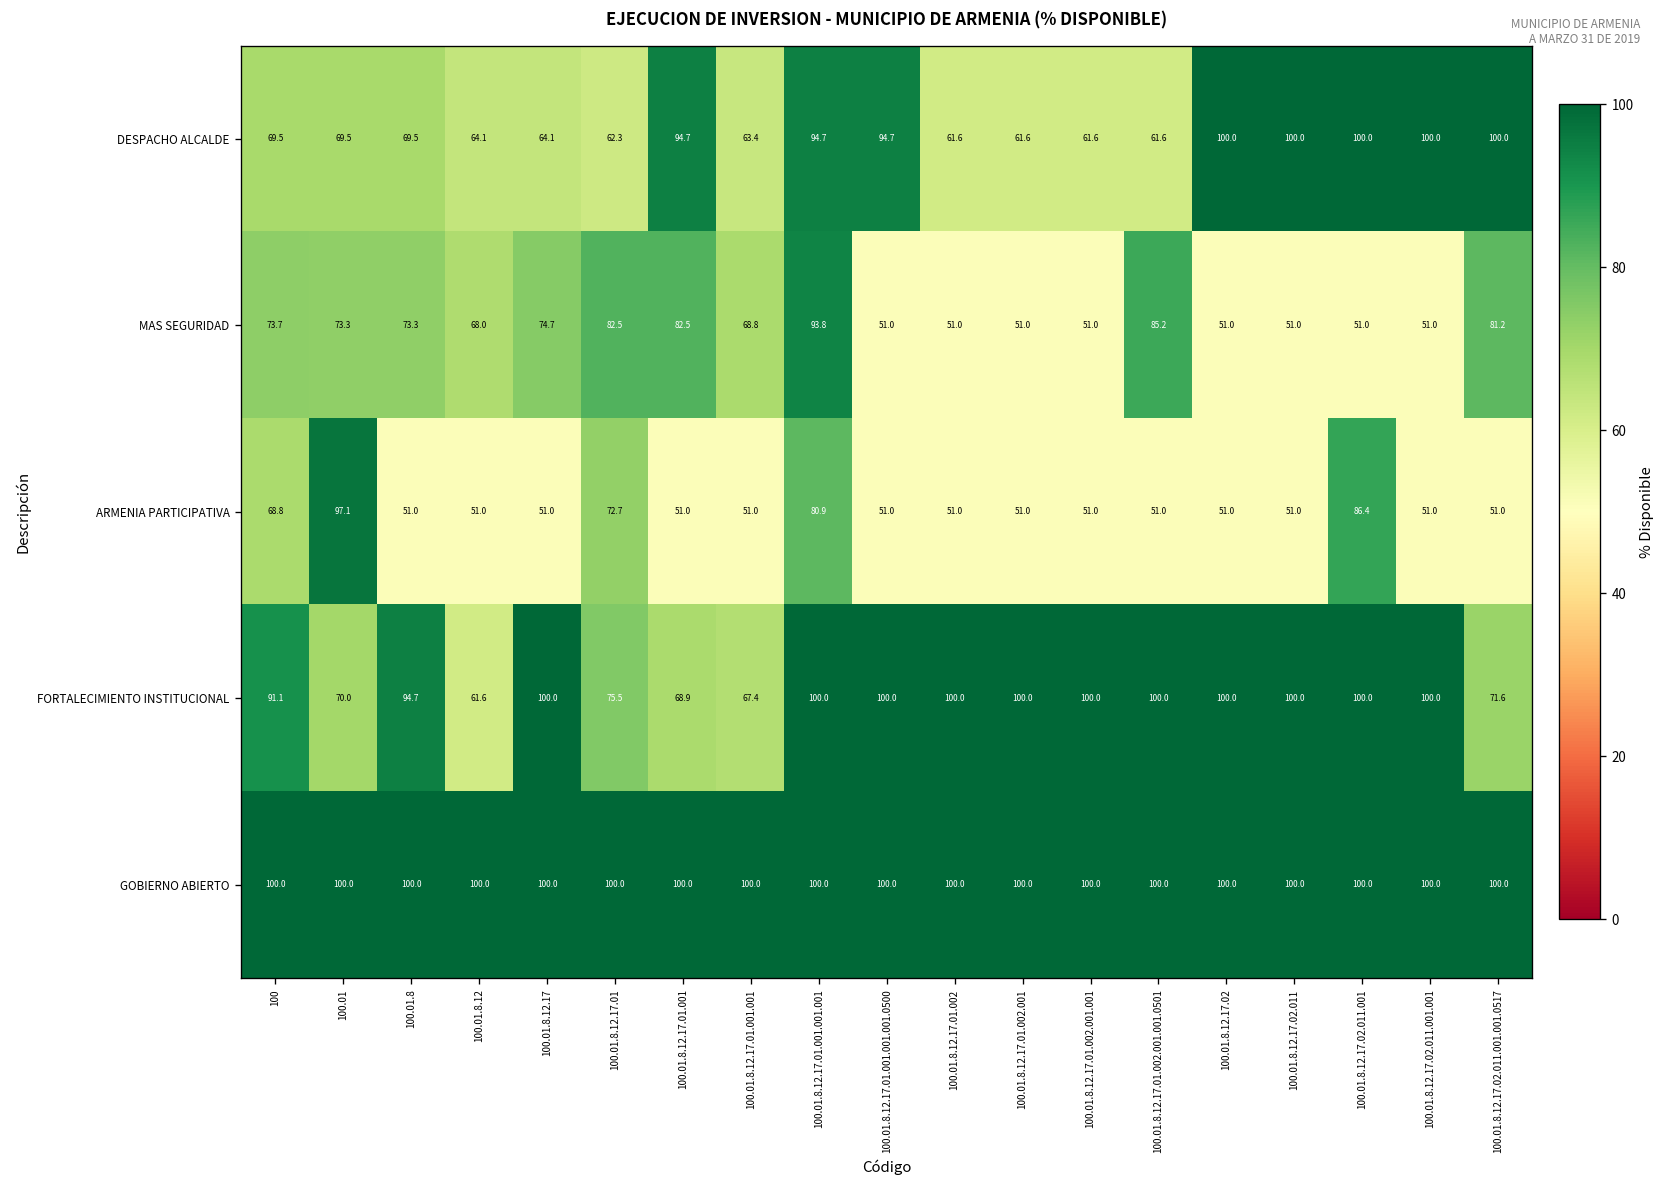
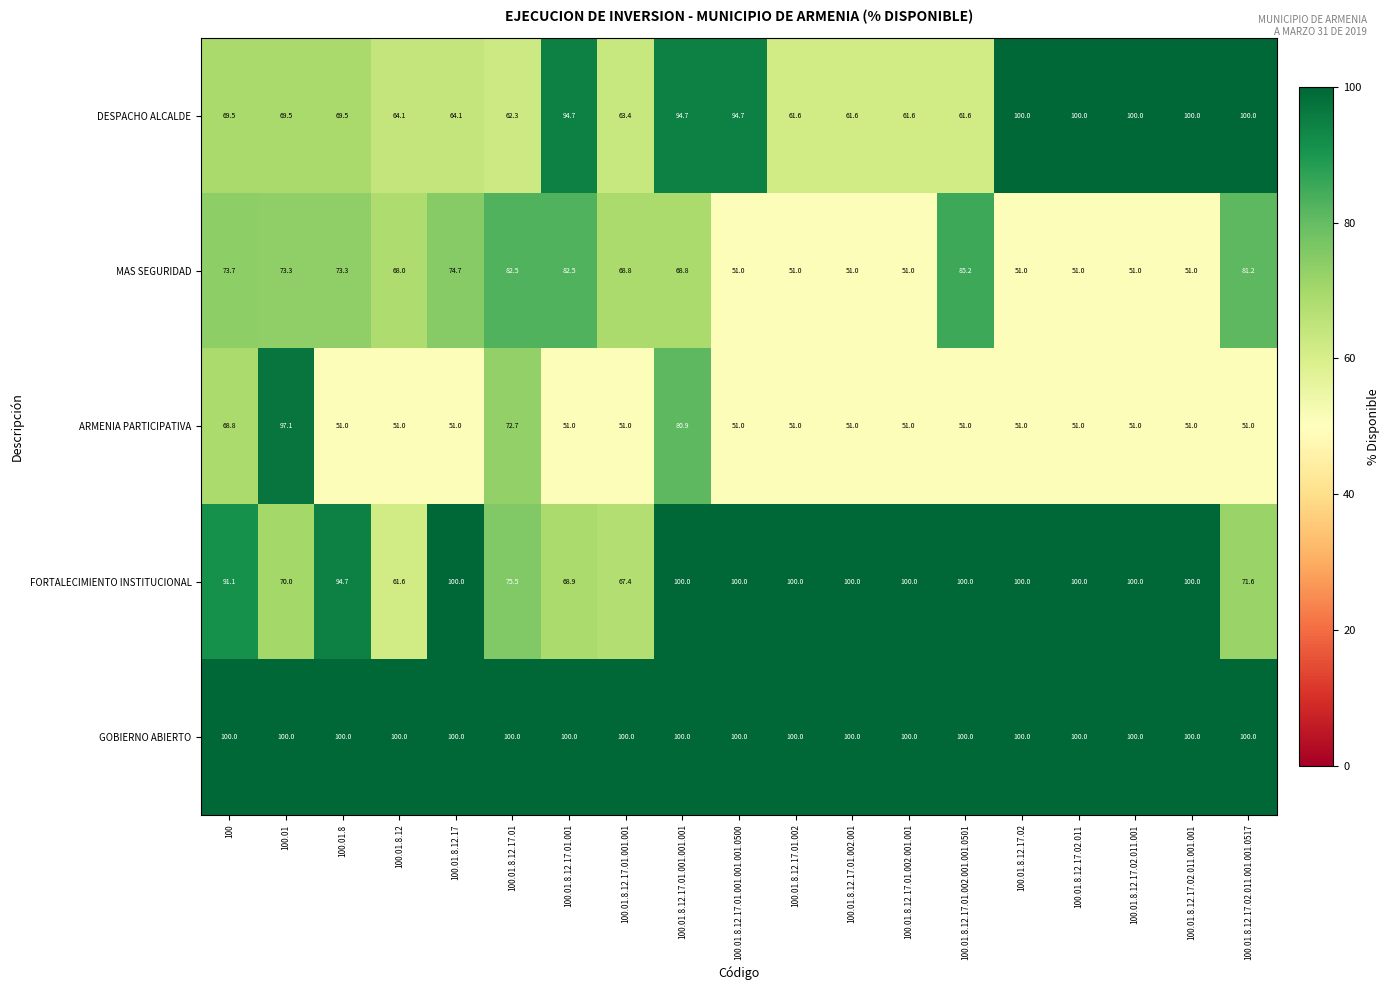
  {
    "DESPACHO ALCALDE": {
      "100": 69.5,
      "100.01": 69.5,
      "100.01.8": 69.5,
      "100.01.8.12": 64.1,
      "100.01.8.12.17": 64.1,
      "100.01.8.12.17.01": 62.3,
      "100.01.8.12.17.01.001": 94.7,
      "100.01.8.12.17.01.001.001": 63.4,
      "100.01.8.12.17.01.001.001.001": 94.7,
      "100.01.8.12.17.01.001.001.001.0500": 94.7,
      "100.01.8.12.17.01.002": 61.6,
      "100.01.8.12.17.01.002.001": 61.6,
      "100.01.8.12.17.01.002.001.001": 61.6,
      "100.01.8.12.17.01.002.001.001.0501": 61.6,
      "100.01.8.12.17.02": 100.0,
      "100.01.8.12.17.02.011": 100.0,
      "100.01.8.12.17.02.011.001": 100.0,
      "100.01.8.12.17.02.011.001.001": 100.0,
      "100.01.8.12.17.02.011.001.001.0517": 100.0
    },
    "MAS SEGURIDAD": {
      "100": 73.7,
      "100.01": 73.3,
      "100.01.8": 73.3,
      "100.01.8.12": 68.0,
      "100.01.8.12.17": 74.7,
      "100.01.8.12.17.01": 82.5,
      "100.01.8.12.17.01.001": 82.5,
      "100.01.8.12.17.01.001.001": 68.8,
-     "100.01.8.12.17.01.001.001.001": 93.8,
+     "100.01.8.12.17.01.001.001.001": 68.8,
      "100.01.8.12.17.01.001.001.001.0500": 51.0,
      "100.01.8.12.17.01.002": 51.0,
      "100.01.8.12.17.01.002.001": 51.0,
      "100.01.8.12.17.01.002.001.001": 51.0,
      "100.01.8.12.17.01.002.001.001.0501": 85.2,
      "100.01.8.12.17.02": 51.0,
      "100.01.8.12.17.02.011": 51.0,
      "100.01.8.12.17.02.011.001": 51.0,
      "100.01.8.12.17.02.011.001.001": 51.0,
      "100.01.8.12.17.02.011.001.001.0517": 81.2
    },
    "ARMENIA PARTICIPATIVA": {
      "100": 68.8,
      "100.01": 97.1,
      "100.01.8": 51.0,
      "100.01.8.12": 51.0,
      "100.01.8.12.17": 51.0,
      "100.01.8.12.17.01": 72.7,
      "100.01.8.12.17.01.001": 51.0,
      "100.01.8.12.17.01.001.001": 51.0,
      "100.01.8.12.17.01.001.001.001": 80.9,
      "100.01.8.12.17.01.001.001.001.0500": 51.0,
      "100.01.8.12.17.01.002": 51.0,
      "100.01.8.12.17.01.002.001": 51.0,
      "100.01.8.12.17.01.002.001.001": 51.0,
      "100.01.8.12.17.01.002.001.001.0501": 51.0,
      "100.01.8.12.17.02": 51.0,
      "100.01.8.12.17.02.011": 51.0,
-     "100.01.8.12.17.02.011.001": 86.4,
+     "100.01.8.12.17.02.011.001": 51.0,
      "100.01.8.12.17.02.011.001.001": 51.0,
      "100.01.8.12.17.02.011.001.001.0517": 51.0
    },
    "FORTALECIMIENTO INSTITUCIONAL": {
      "100": 91.1,
      "100.01": 70.0,
      "100.01.8": 94.7,
      "100.01.8.12": 61.6,
      "100.01.8.12.17": 100.0,
      "100.01.8.12.17.01": 75.5,
      "100.01.8.12.17.01.001": 68.9,
      "100.01.8.12.17.01.001.001": 67.4,
      "100.01.8.12.17.01.001.001.001": 100.0,
      "100.01.8.12.17.01.001.001.001.0500": 100.0,
      "100.01.8.12.17.01.002": 100.0,
      "100.01.8.12.17.01.002.001": 100.0,
      "100.01.8.12.17.01.002.001.001": 100.0,
      "100.01.8.12.17.01.002.001.001.0501": 100.0,
      "100.01.8.12.17.02": 100.0,
      "100.01.8.12.17.02.011": 100.0,
      "100.01.8.12.17.02.011.001": 100.0,
      "100.01.8.12.17.02.011.001.001": 100.0,
      "100.01.8.12.17.02.011.001.001.0517": 71.6
    },
    "GOBIERNO ABIERTO": {
      "100": 100.0,
      "100.01": 100.0,
      "100.01.8": 100.0,
      "100.01.8.12": 100.0,
      "100.01.8.12.17": 100.0,
      "100.01.8.12.17.01": 100.0,
      "100.01.8.12.17.01.001": 100.0,
      "100.01.8.12.17.01.001.001": 100.0,
      "100.01.8.12.17.01.001.001.001": 100.0,
      "100.01.8.12.17.01.001.001.001.0500": 100.0,
      "100.01.8.12.17.01.002": 100.0,
      "100.01.8.12.17.01.002.001": 100.0,
      "100.01.8.12.17.01.002.001.001": 100.0,
      "100.01.8.12.17.01.002.001.001.0501": 100.0,
      "100.01.8.12.17.02": 100.0,
      "100.01.8.12.17.02.011": 100.0,
      "100.01.8.12.17.02.011.001": 100.0,
      "100.01.8.12.17.02.011.001.001": 100.0,
      "100.01.8.12.17.02.011.001.001.0517": 100.0
    }
  }
